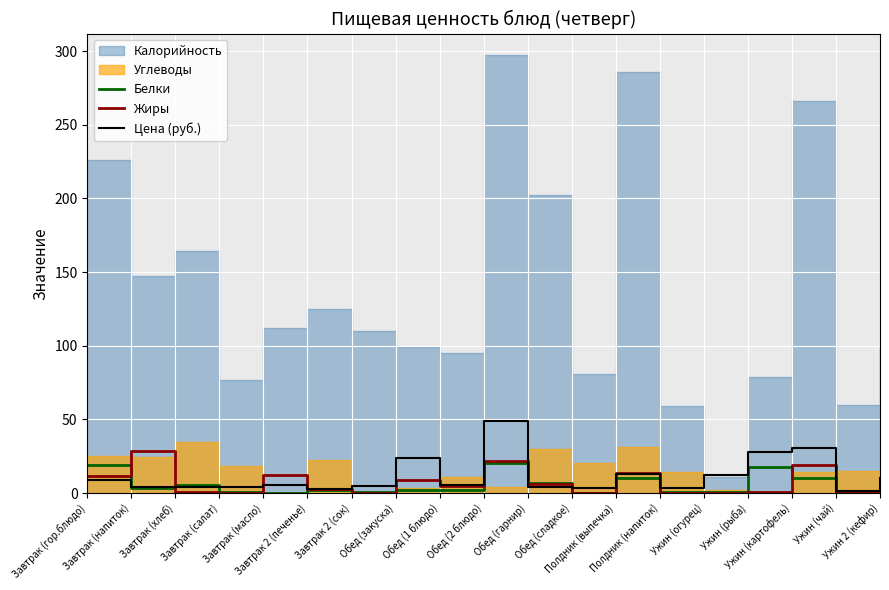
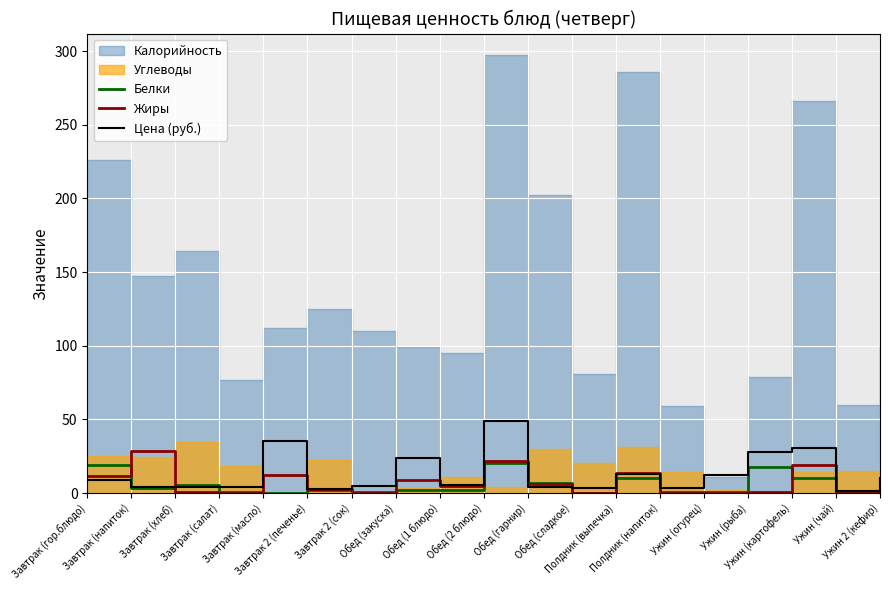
  {
    "Белки": {
      "Завтрак (гор.блюдо)": 19,
      "Полдник (выпечка)": 10,
      "Ужин (рыба)": 18,
      "Ужин (картофель)": 10
    },
    "Жиры": {
      "Завтрак (гор.блюдо)": 12,
      "Завтрак (напиток)": 28,
      "Завтрак (хлеб)": 1,
      "Завтрак (масло)": 12,
      "Обед (закуска)": 9,
      "Ужин (картофель)": 19
    },
    "Цена (руб.)": {
      "Завтрак (гор.блюдо)": 9,
      "Завтрак (салат)": 4,
-     "Завтрак (масло)": 6,
+     "Завтрак (масло)": 35,
      "Завтрак 2 (сок)": 5,
      "Обед (закуска)": 24,
      "Обед (2 блюдо)": 49,
      "Обед (сладкое)": 3,
      "Полдник (напиток)": 3,
      "Ужин (рыба)": 28,
      "Ужин (картофель)": 30,
      "Ужин 2 (кефир)": 10
    }
  }
